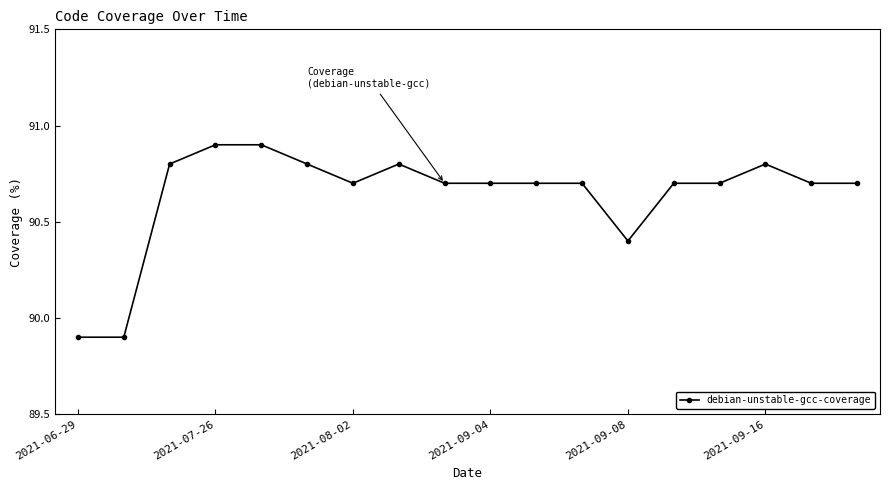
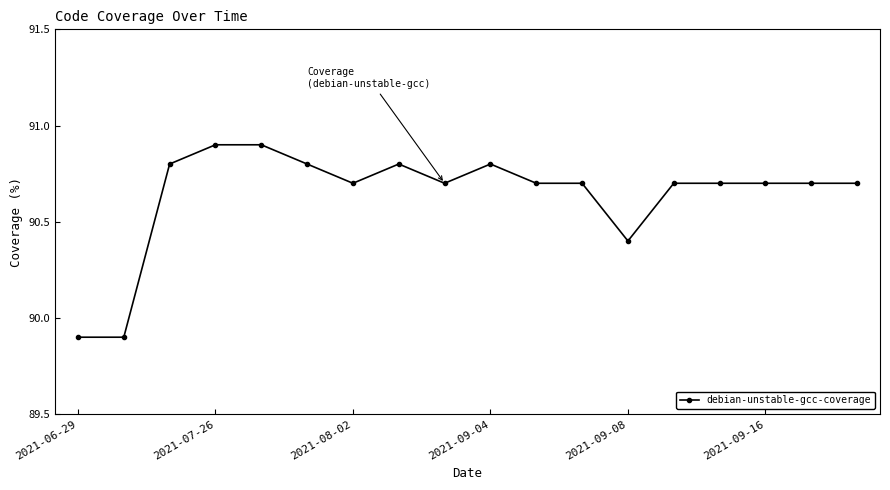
  {
    "2021-06-29": 89.9,
    "2021-07-26": 90.9,
    "2021-08-02": 90.7,
-   "2021-09-04": 90.7,
+   "2021-09-04": 90.8,
    "2021-09-08": 90.4,
-   "2021-09-16": 90.8
+   "2021-09-16": 90.7
  }
